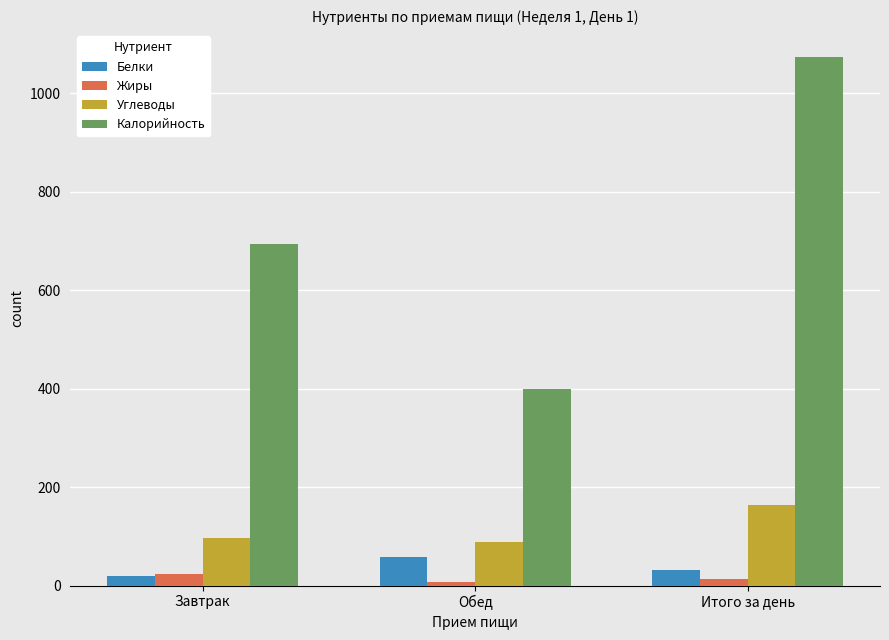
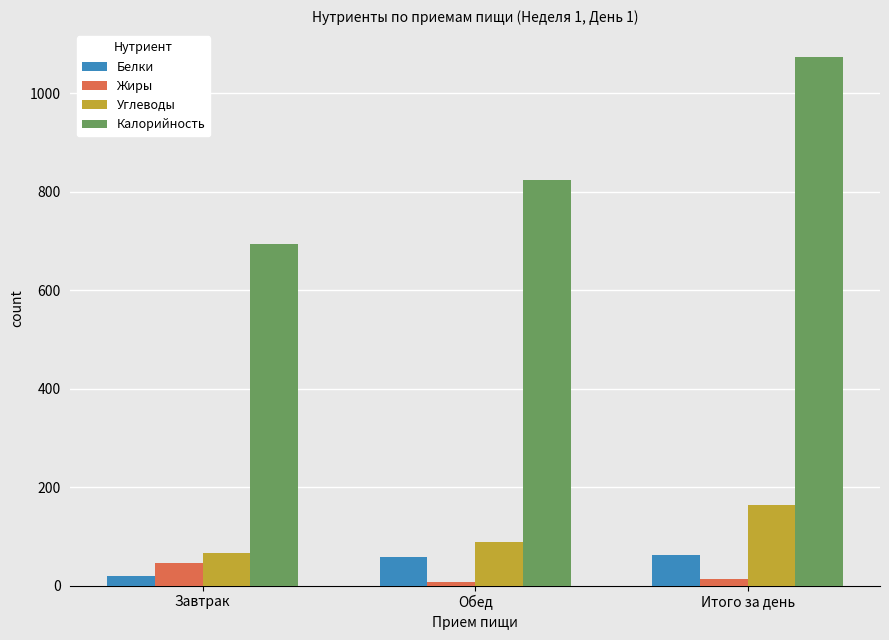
  {
    "Белки": {
      "Завтрак": 20,
      "Обед": 60,
-     "Итого за день": 30
+     "Итого за день": 60
    },
    "Жиры": {
-     "Завтрак": 20,
+     "Завтрак": 50,
      "Обед": 10,
      "Итого за день": 10
    },
    "Углеводы": {
-     "Завтрак": 100,
+     "Завтрак": 70,
      "Обед": 90,
      "Итого за день": 160
    },
    "Калорийность": {
      "Завтрак": 690,
-     "Обед": 400,
+     "Обед": 820,
      "Итого за день": 1070
    }
  }
